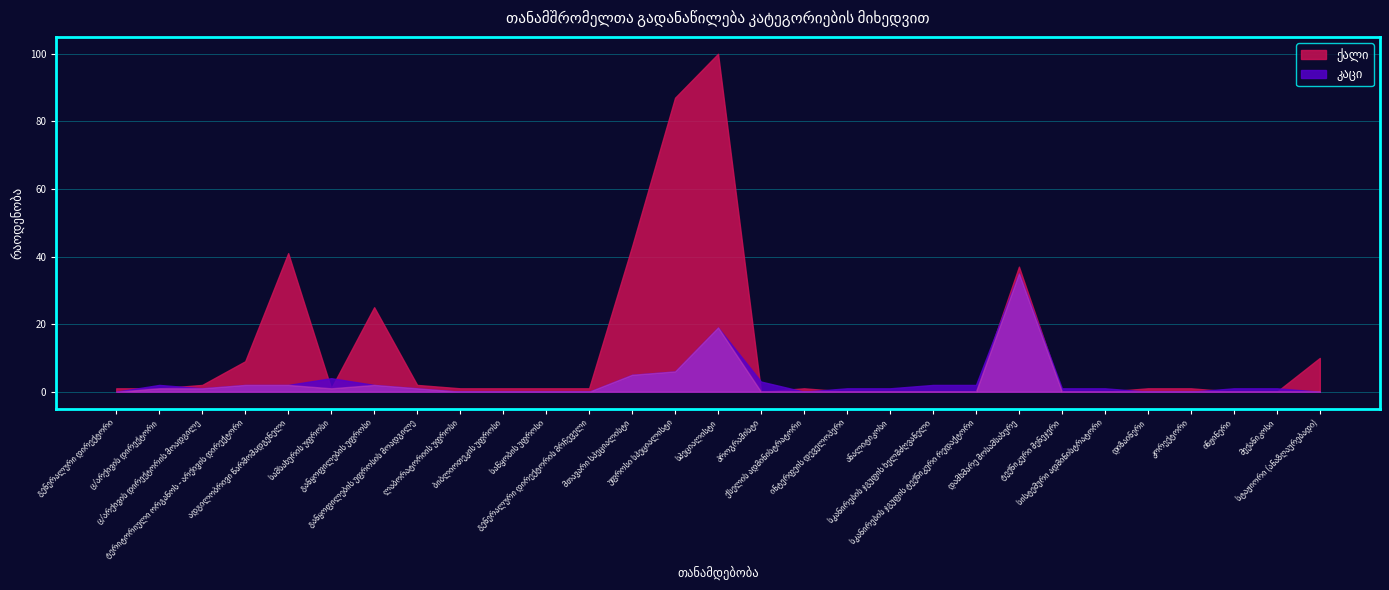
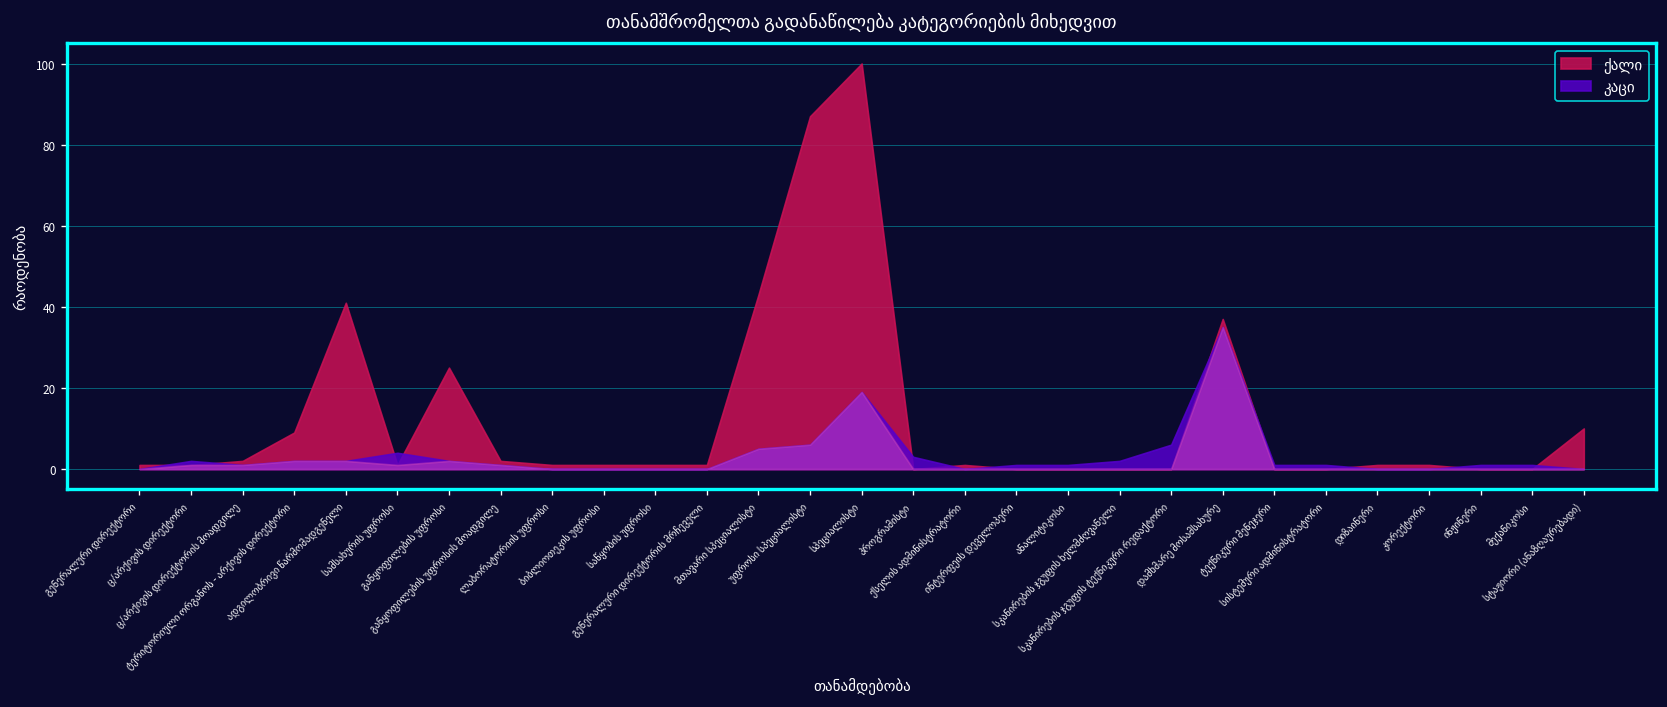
  {
    "ქალი": {
      "გენერალური დირექტორი": 1,
      "ც/არქივის დირექტორის მოადგილე": 2,
      "ტერიტორიული ორგანოს - არქივის დირექტორი": 9,
      "ადგილობრივი წარმომადგენელი": 41,
      "განყოფილების უფროსი": 25,
      "განყოფილების უფროსის მოადგილე": 2,
      "ლაბორატორიის უფროსი": 1,
      "ბიბლიოთეკის უფროსი": 1,
      "საწყობის უფროსი": 1,
      "გენერალური დირექტორის მრჩეველი": 1,
      "მთავარი სპეციალისტი": 43,
      "უფროსი სპეციალისტი": 87,
      "სპეციალისტი": 100,
      "ქსელის ადმინისტრატორი": 1,
      "დამხმარე მოსამსახურე": 37,
      "დიზაინერი": 1,
      "კორექტორი": 1,
      "სტაჟიორი (ანაზღაურებადი)": 10
    },
    "კაცი": {
      "ც/არქივის დირექტორი": 2,
      "სამსახურის უფროსი": 4,
      "პროგრამისტი": 3,
      "ინტერფეის დეველოპერი": 1,
      "ანალიტიკოსი": 1,
      "სკანირების ჯგუფის ხელმძღვანელი": 2,
-     "სკანირების ჯგუფის ტექნიკური რედაქტორი": 2,
+     "სკანირების ჯგუფის ტექნიკური რედაქტორი": 6,
      "ტექნიკური მენეჯერი": 1,
      "სისტემური ადმინისტრატორი": 1,
      "ინჟინერი": 1,
      "მექანიკოსი": 1
    }
  }
